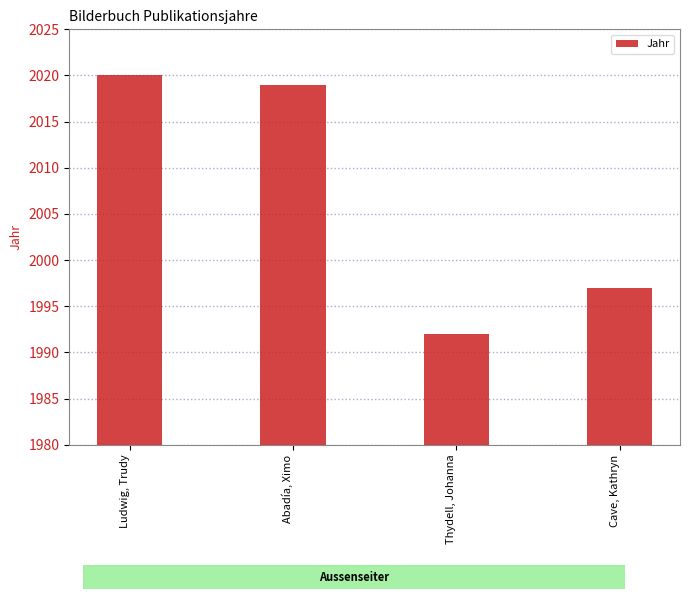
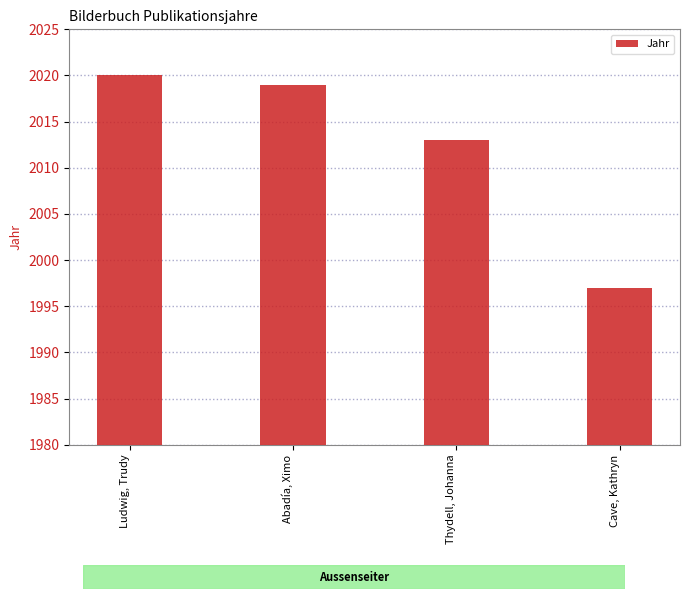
  {
    "Ludwig, Trudy": 2020,
    "Abadía, Ximo": 2019,
-   "Thydell, Johanna": 1992,
+   "Thydell, Johanna": 2013,
    "Cave, Kathryn": 1997
  }
